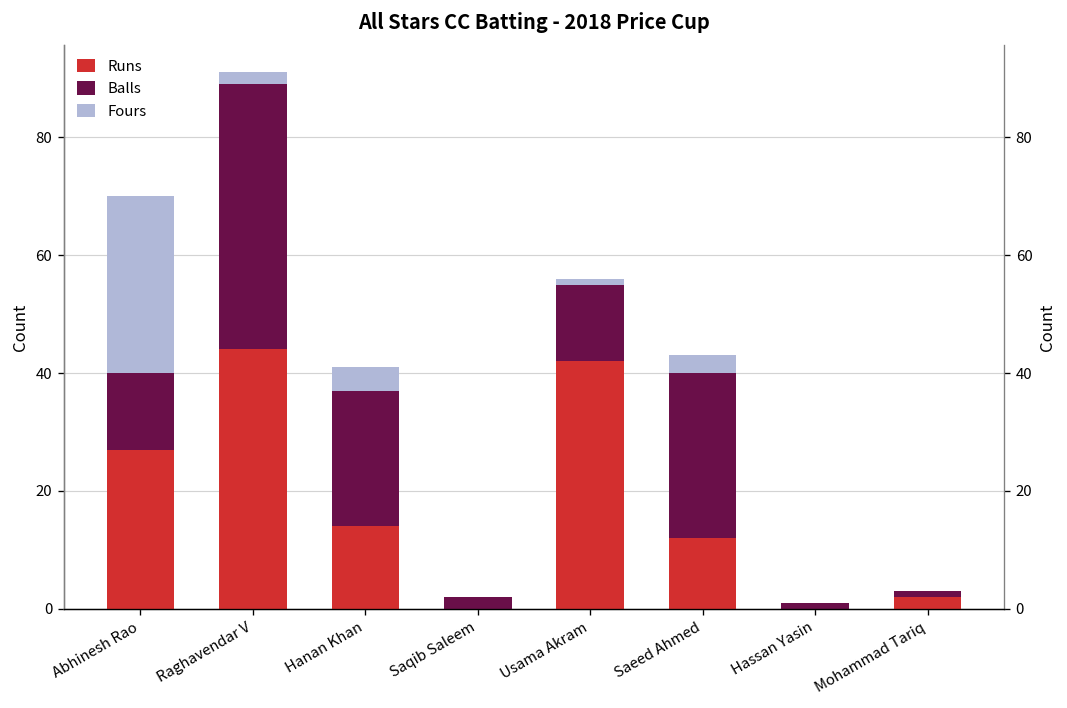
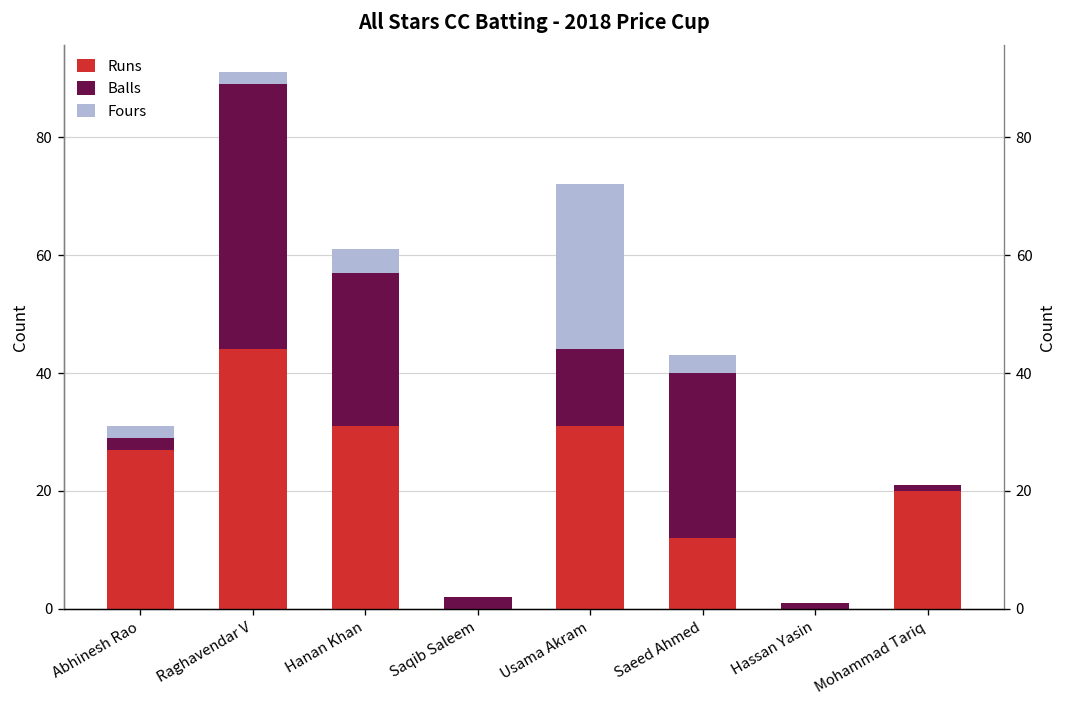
  {
    "Runs": {
      "Abhinesh Rao": 27,
      "Raghavendar V": 44,
-     "Hanan Khan": 14,
+     "Hanan Khan": 31,
      "Saqib Saleem": 0,
-     "Usama Akram": 42,
+     "Usama Akram": 31,
      "Saeed Ahmed": 12,
      "Hassan Yasin": 0,
-     "Mohammad Tariq": 2
+     "Mohammad Tariq": 20
    },
    "Balls": {
-     "Abhinesh Rao": 13,
+     "Abhinesh Rao": 2,
      "Raghavendar V": 45,
-     "Hanan Khan": 23,
+     "Hanan Khan": 26,
      "Saqib Saleem": 2,
      "Usama Akram": 13,
      "Saeed Ahmed": 28,
      "Hassan Yasin": 1,
      "Mohammad Tariq": 1
    },
    "Fours": {
-     "Abhinesh Rao": 30,
+     "Abhinesh Rao": 2,
      "Raghavendar V": 2,
      "Hanan Khan": 4,
      "Saqib Saleem": 0,
-     "Usama Akram": 1,
+     "Usama Akram": 28,
      "Saeed Ahmed": 3,
      "Hassan Yasin": 0,
      "Mohammad Tariq": 0
    }
  }
